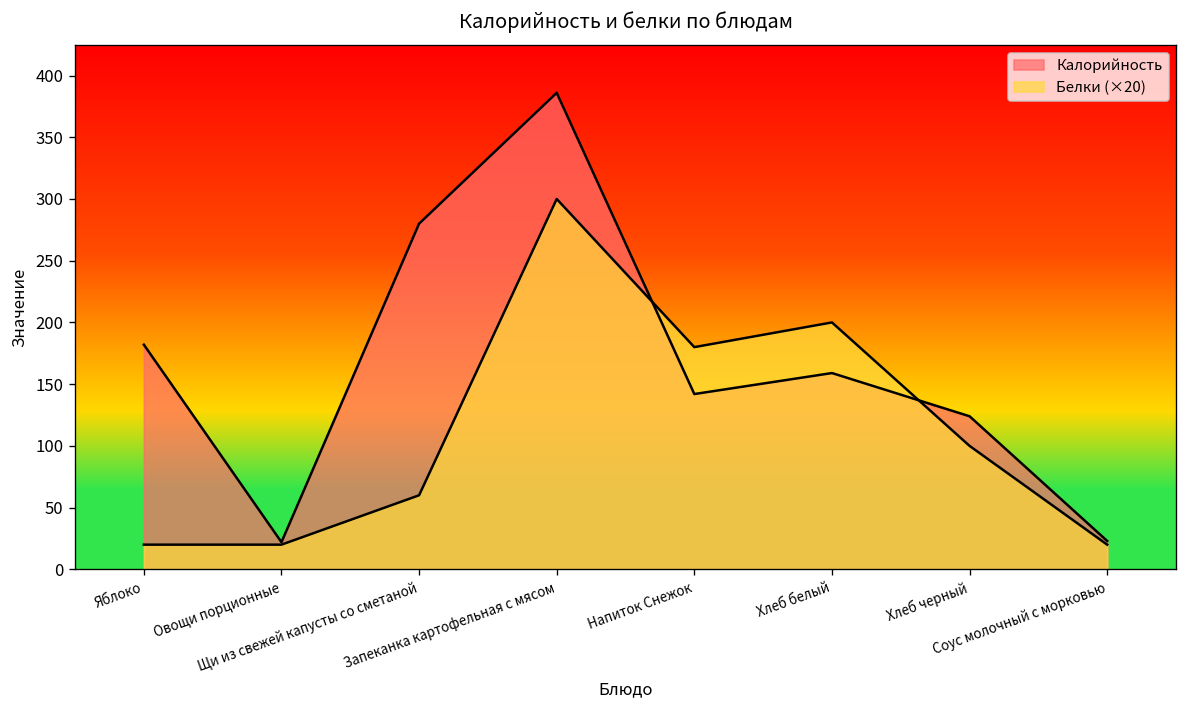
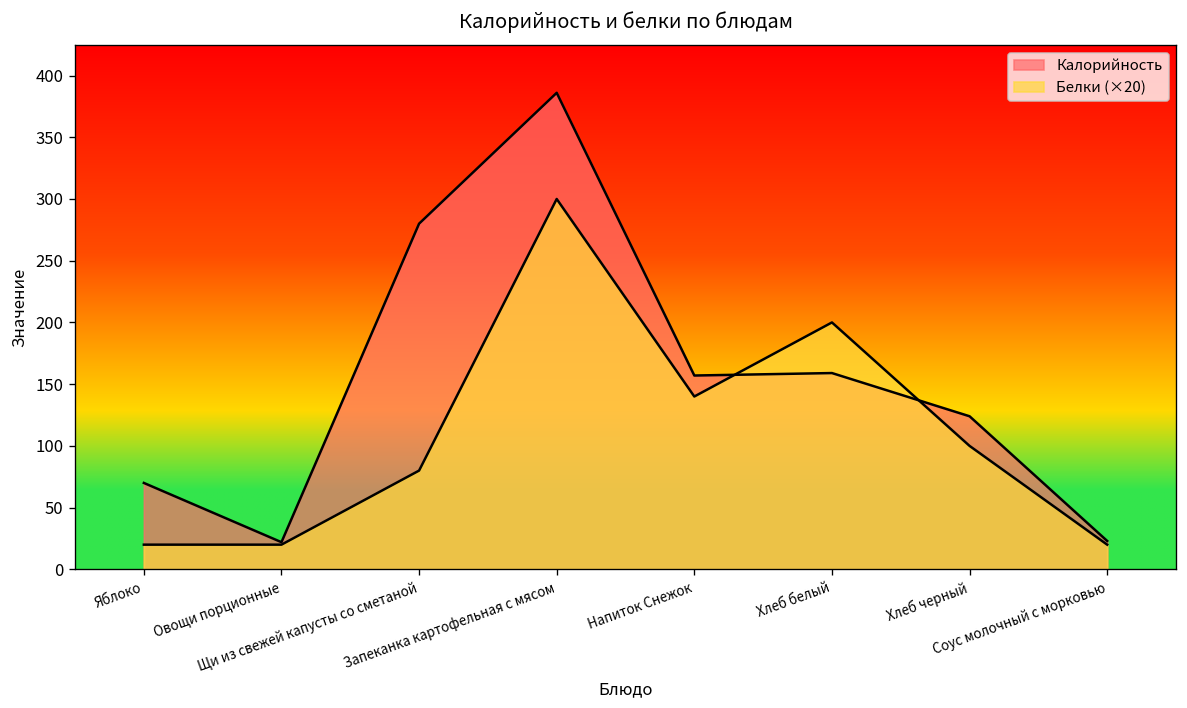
  {
    "Калорийность": {
-     "Яблоко": 182,
+     "Яблоко": 70,
      "Щи из свежей капусты со сметаной": 280,
      "Запеканка картофельная с мясом": 386,
-     "Напиток Снежок": 142,
+     "Напиток Снежок": 157,
      "Хлеб белый": 159,
      "Хлеб черный": 124,
      "Соус молочный с морковью": 23
    },
    "Белки (×20)": {
      "Яблоко": 20,
-     "Щи из свежей капусты со сметаной": 60,
+     "Щи из свежей капусты со сметаной": 80,
      "Запеканка картофельная с мясом": 300,
-     "Напиток Снежок": 180,
+     "Напиток Снежок": 140,
      "Хлеб белый": 200,
      "Хлеб черный": 100,
      "Соус молочный с морковью": 20
    }
  }
